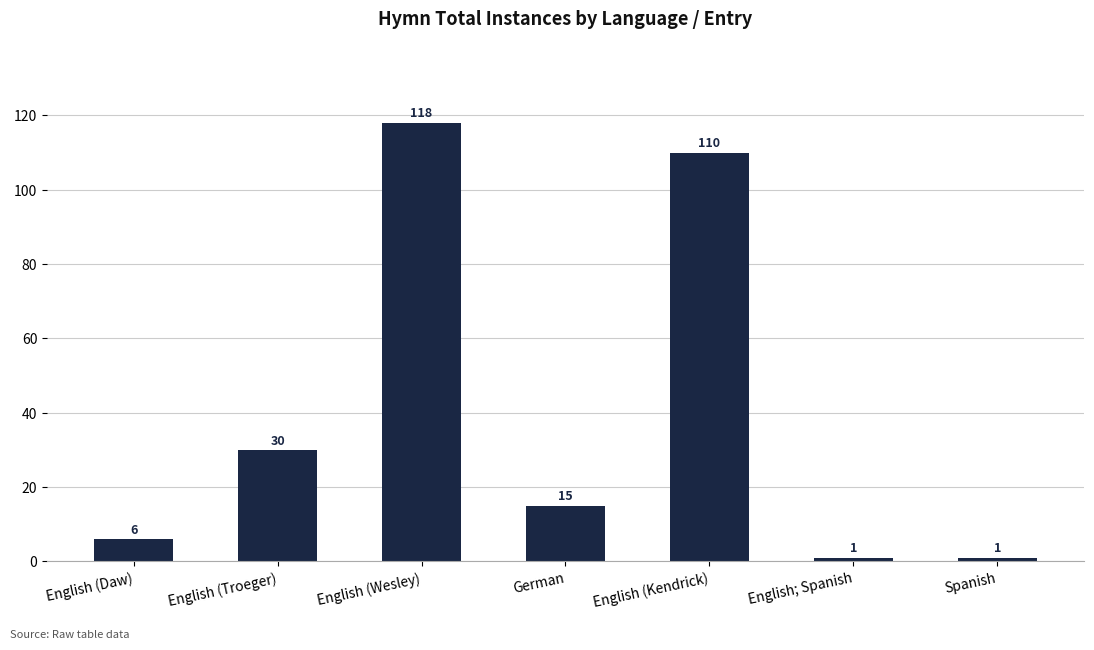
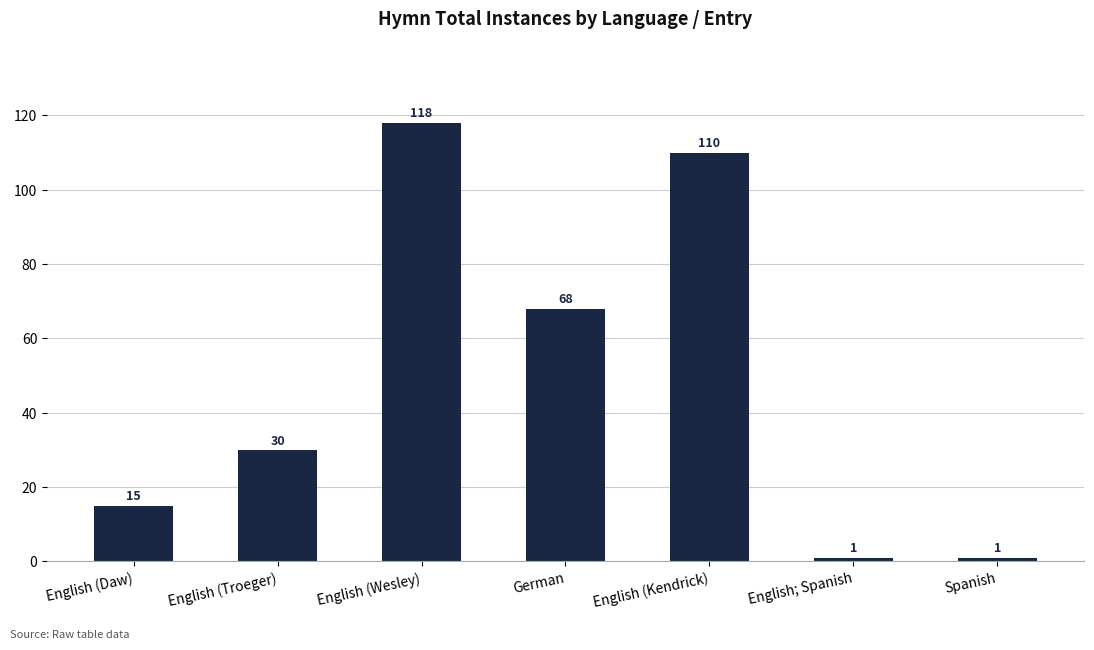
  {
-   "English (Daw)": 6,
+   "English (Daw)": 15,
    "English (Troeger)": 30,
    "English (Wesley)": 118,
-   "German": 15,
+   "German": 68,
    "English (Kendrick)": 110,
    "English; Spanish": 1,
    "Spanish": 1
  }
